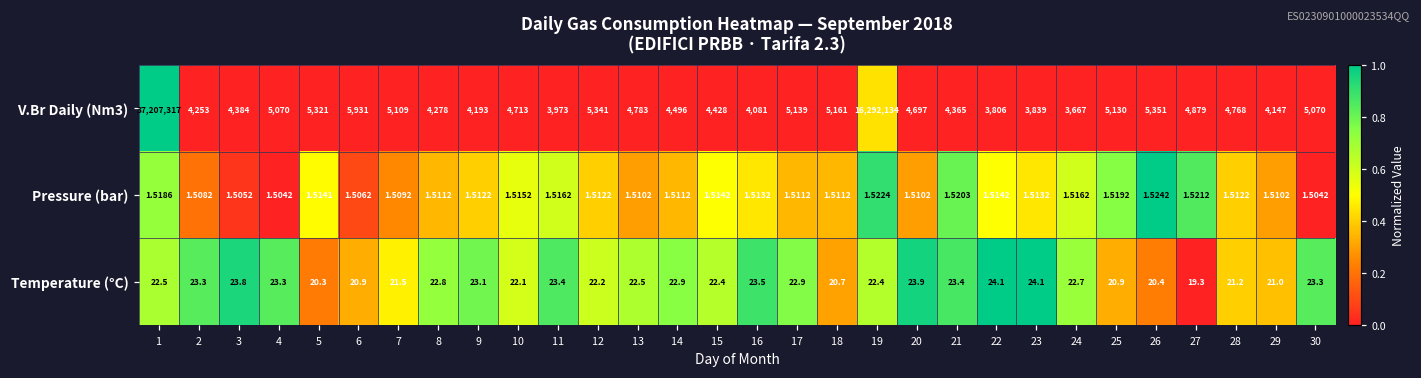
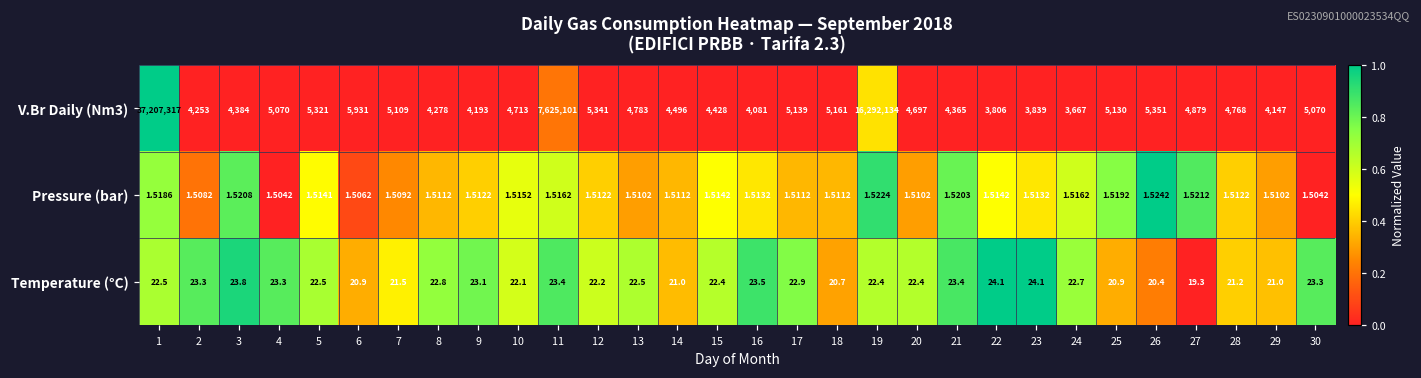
  {
    "V.Br Daily (Nm3)": {
      "1": "37,207,317",
      "2": "4,253",
      "3": "4,384",
      "4": "5,070",
      "5": "5,321",
      "6": "5,931",
      "7": "5,109",
      "8": "4,278",
      "9": "4,193",
      "10": "4,713",
-     "11": "3,973",
+     "11": "7,625,101",
      "12": "5,341",
      "13": "4,783",
      "14": "4,496",
      "15": "4,428",
      "16": "4,081",
      "17": "5,139",
      "18": "5,161",
      "19": "16,292,134",
      "20": "4,697",
      "21": "4,365",
      "22": "3,806",
      "23": "3,839",
      "24": "3,667",
      "25": "5,130",
      "26": "5,351",
      "27": "4,879",
      "28": "4,768",
      "29": "4,147",
      "30": "5,070"
    },
    "Pressure (bar)": {
      "1": "1.5186",
      "2": "1.5082",
-     "3": "1.5052",
+     "3": "1.5208",
      "4": "1.5042",
      "5": "1.5141",
      "6": "1.5062",
      "7": "1.5092",
      "8": "1.5112",
      "9": "1.5122",
      "10": "1.5152",
      "11": "1.5162",
      "12": "1.5122",
      "13": "1.5102",
      "14": "1.5112",
      "15": "1.5142",
      "16": "1.5132",
      "17": "1.5112",
      "18": "1.5112",
      "19": "1.5224",
      "20": "1.5102",
      "21": "1.5203",
      "22": "1.5142",
      "23": "1.5132",
      "24": "1.5162",
      "25": "1.5192",
      "26": "1.5242",
      "27": "1.5212",
      "28": "1.5122",
      "29": "1.5102",
      "30": "1.5042"
    },
    "Temperature (°C)": {
      "1": "22.5",
      "2": "23.3",
      "3": "23.8",
      "4": "23.3",
-     "5": "20.3",
+     "5": "22.5",
      "6": "20.9",
      "7": "21.5",
      "8": "22.8",
      "9": "23.1",
      "10": "22.1",
      "11": "23.4",
      "12": "22.2",
      "13": "22.5",
-     "14": "22.9",
+     "14": "21.0",
      "15": "22.4",
      "16": "23.5",
      "17": "22.9",
      "18": "20.7",
      "19": "22.4",
-     "20": "23.9",
+     "20": "22.4",
      "21": "23.4",
      "22": "24.1",
      "23": "24.1",
      "24": "22.7",
      "25": "20.9",
      "26": "20.4",
      "27": "19.3",
      "28": "21.2",
      "29": "21.0",
      "30": "23.3"
    }
  }
